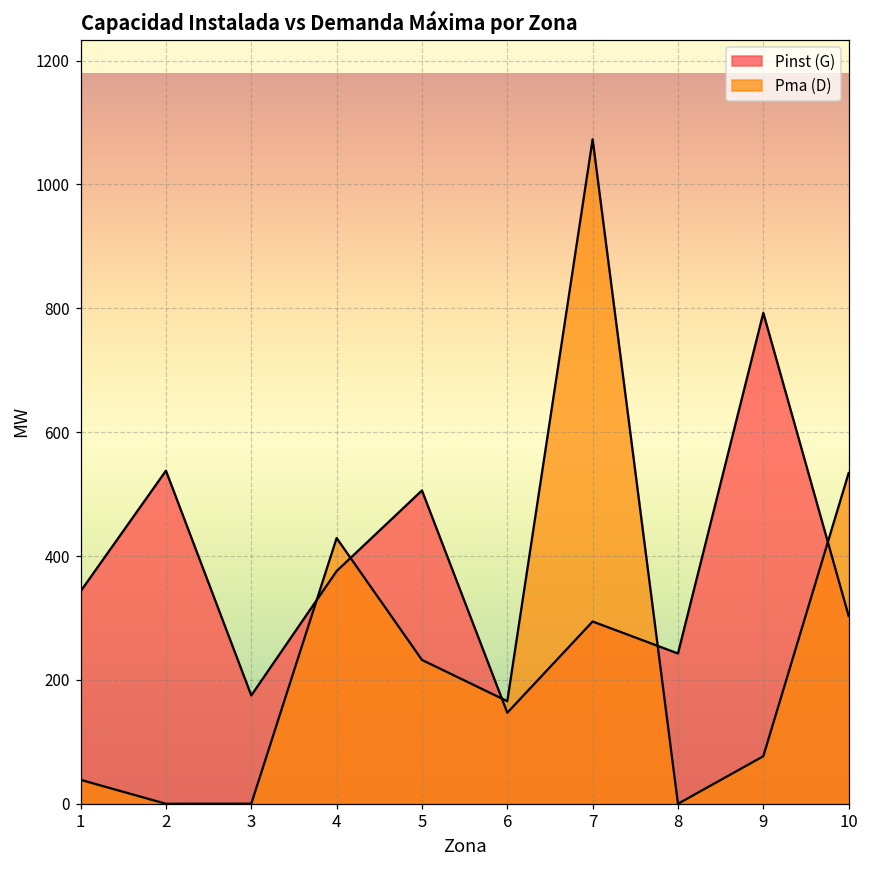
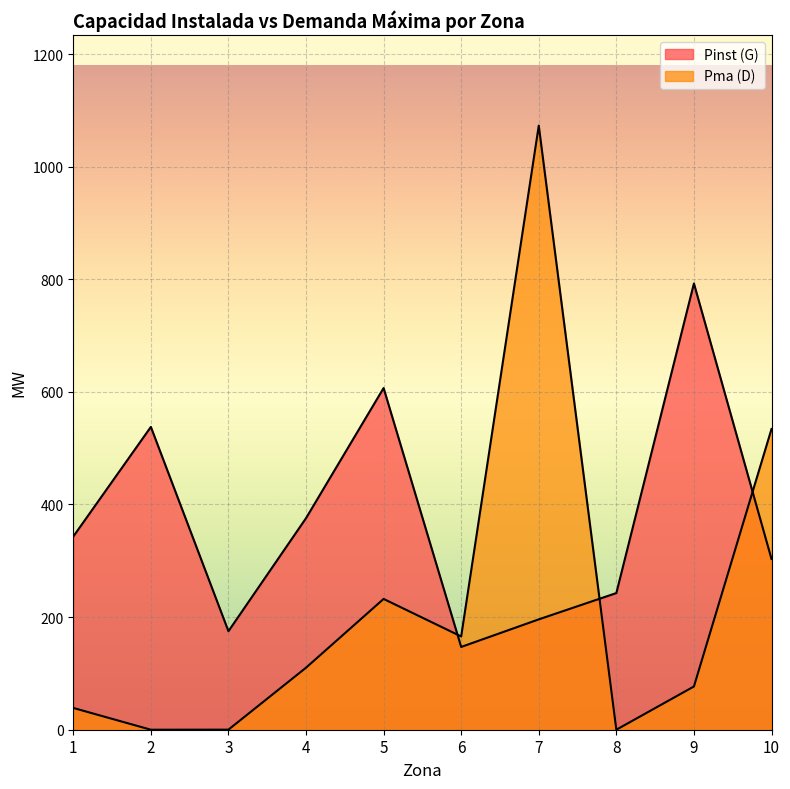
  {
    "Pinst (G)": {
      "1": 340,
      "2": 540,
      "3": 170,
      "4": 380,
-     "5": 510,
+     "5": 610,
      "6": 150,
-     "7": 290,
+     "7": 200,
      "8": 240,
      "9": 790,
      "10": 300
    },
    "Pma (D)": {
      "1": 40,
      "2": 0,
      "3": 0,
-     "4": 430,
+     "4": 110,
      "5": 230,
      "6": 170,
      "7": 1070,
      "8": 0,
      "9": 80,
      "10": 530
    }
  }
